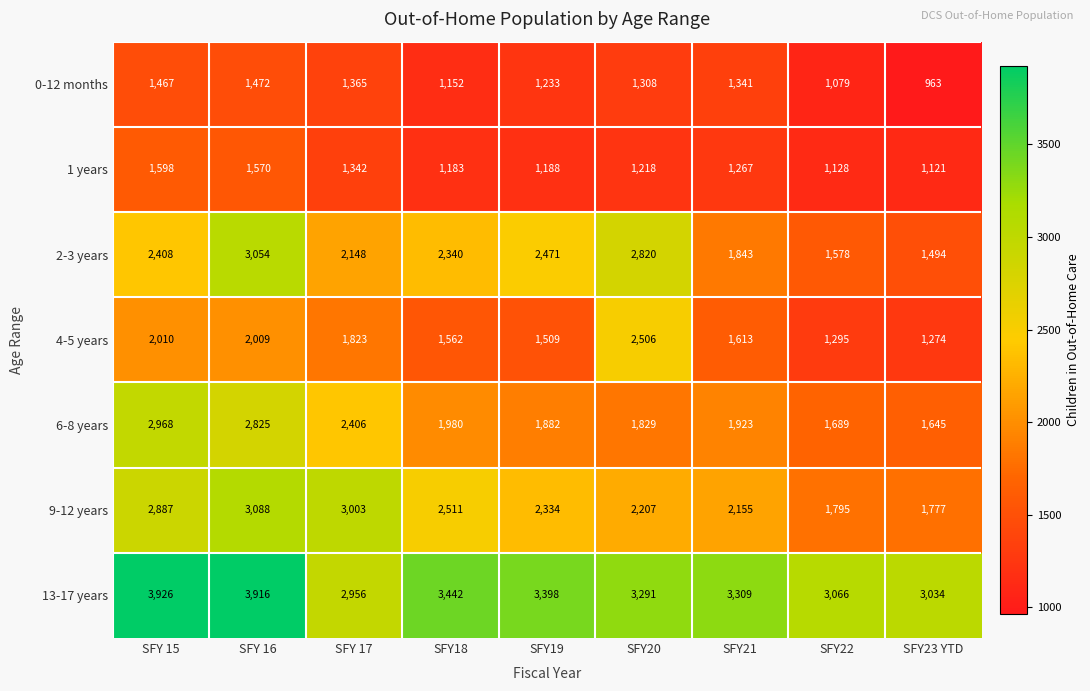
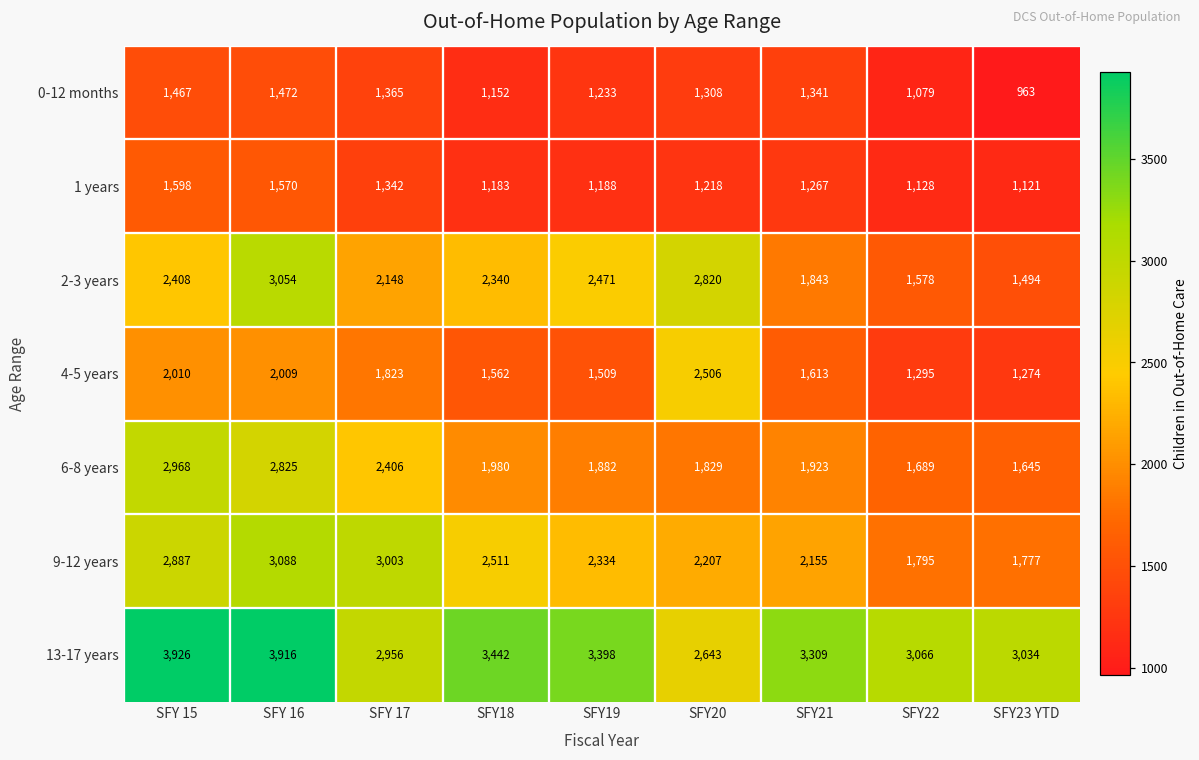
  {
    "0-12 months": {
      "SFY 15": "1,467",
      "SFY 16": "1,472",
      "SFY 17": "1,365",
      "SFY18": "1,152",
      "SFY19": "1,233",
      "SFY20": "1,308",
      "SFY21": "1,341",
      "SFY22": "1,079",
      "SFY23 YTD": "963"
    },
    "1 years": {
      "SFY 15": "1,598",
      "SFY 16": "1,570",
      "SFY 17": "1,342",
      "SFY18": "1,183",
      "SFY19": "1,188",
      "SFY20": "1,218",
      "SFY21": "1,267",
      "SFY22": "1,128",
      "SFY23 YTD": "1,121"
    },
    "2-3 years": {
      "SFY 15": "2,408",
      "SFY 16": "3,054",
      "SFY 17": "2,148",
      "SFY18": "2,340",
      "SFY19": "2,471",
      "SFY20": "2,820",
      "SFY21": "1,843",
      "SFY22": "1,578",
      "SFY23 YTD": "1,494"
    },
    "4-5 years": {
      "SFY 15": "2,010",
      "SFY 16": "2,009",
      "SFY 17": "1,823",
      "SFY18": "1,562",
      "SFY19": "1,509",
      "SFY20": "2,506",
      "SFY21": "1,613",
      "SFY22": "1,295",
      "SFY23 YTD": "1,274"
    },
    "6-8 years": {
      "SFY 15": "2,968",
      "SFY 16": "2,825",
      "SFY 17": "2,406",
      "SFY18": "1,980",
      "SFY19": "1,882",
      "SFY20": "1,829",
      "SFY21": "1,923",
      "SFY22": "1,689",
      "SFY23 YTD": "1,645"
    },
    "9-12 years": {
      "SFY 15": "2,887",
      "SFY 16": "3,088",
      "SFY 17": "3,003",
      "SFY18": "2,511",
      "SFY19": "2,334",
      "SFY20": "2,207",
      "SFY21": "2,155",
      "SFY22": "1,795",
      "SFY23 YTD": "1,777"
    },
    "13-17 years": {
      "SFY 15": "3,926",
      "SFY 16": "3,916",
      "SFY 17": "2,956",
      "SFY18": "3,442",
      "SFY19": "3,398",
-     "SFY20": "3,291",
+     "SFY20": "2,643",
      "SFY21": "3,309",
      "SFY22": "3,066",
      "SFY23 YTD": "3,034"
    }
  }
